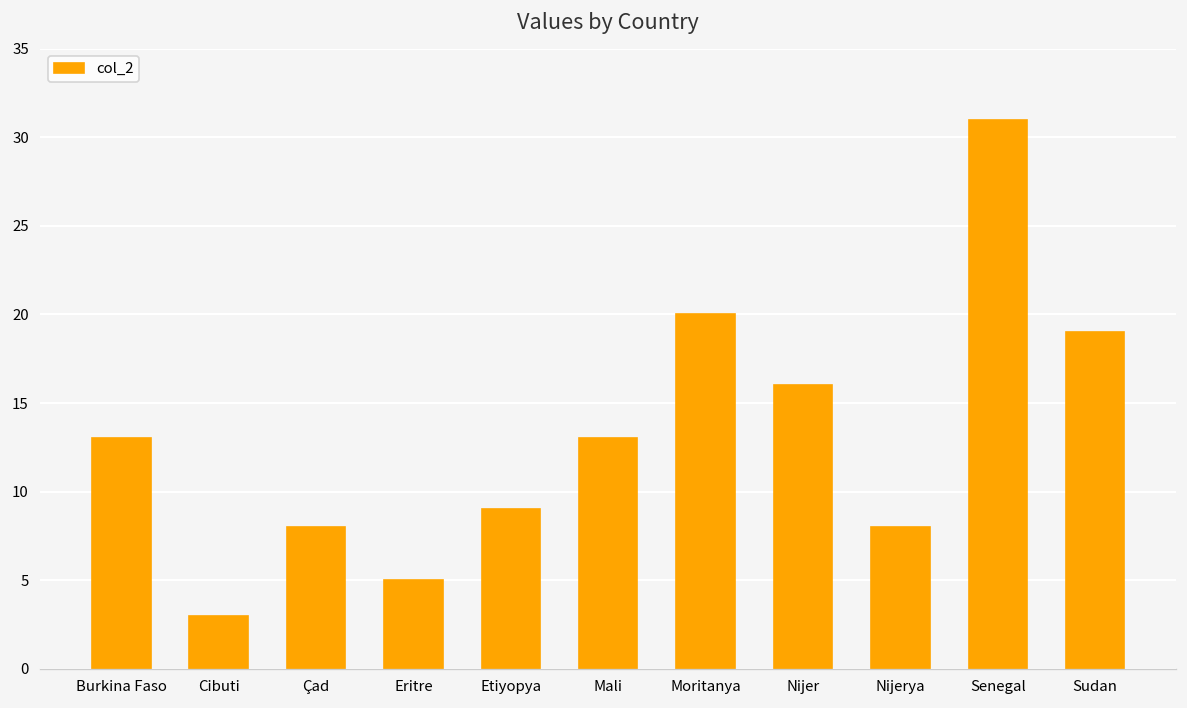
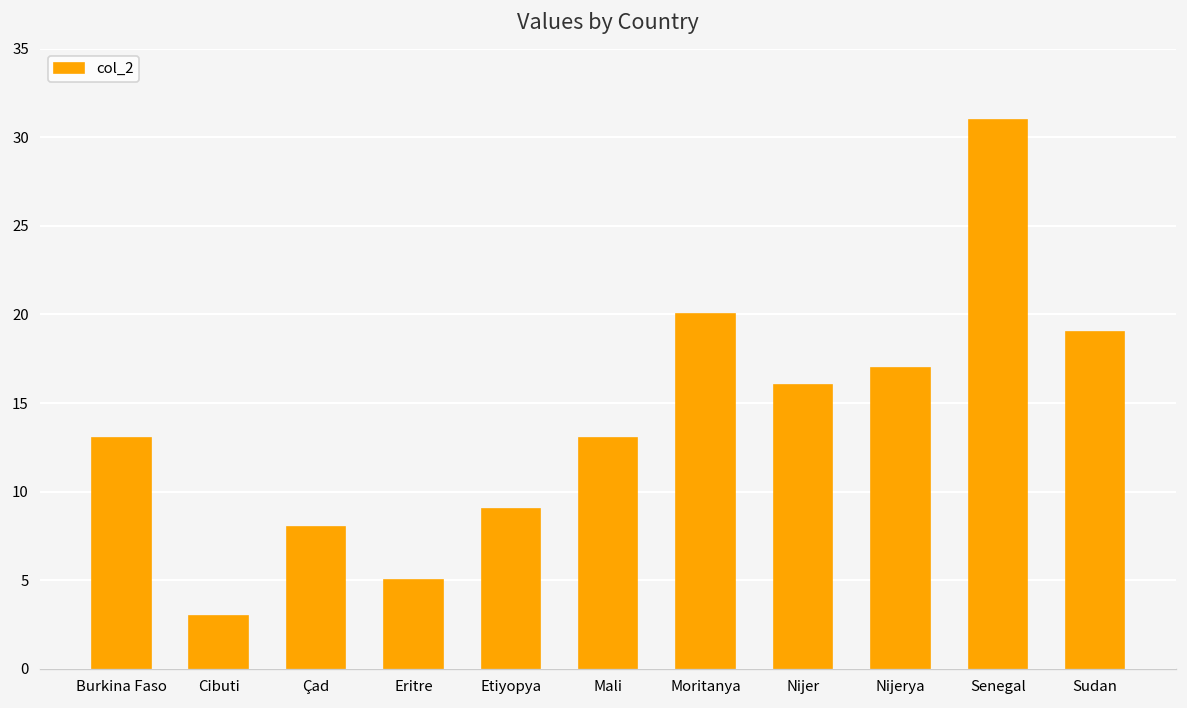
  {
    "Burkina Faso": 13,
    "Cibuti": 3,
    "Çad": 8,
    "Eritre": 5,
    "Etiyopya": 9,
    "Mali": 13,
    "Moritanya": 20,
    "Nijer": 16,
-   "Nijerya": 8,
+   "Nijerya": 17,
    "Senegal": 31,
    "Sudan": 19
  }
